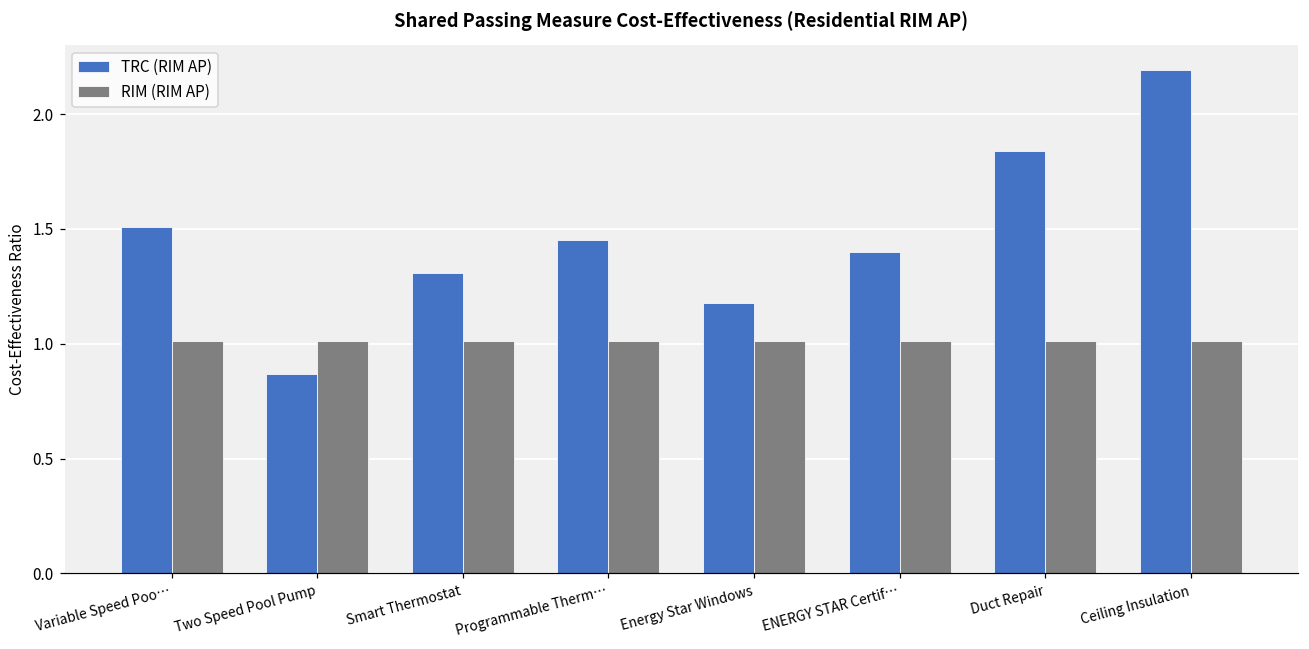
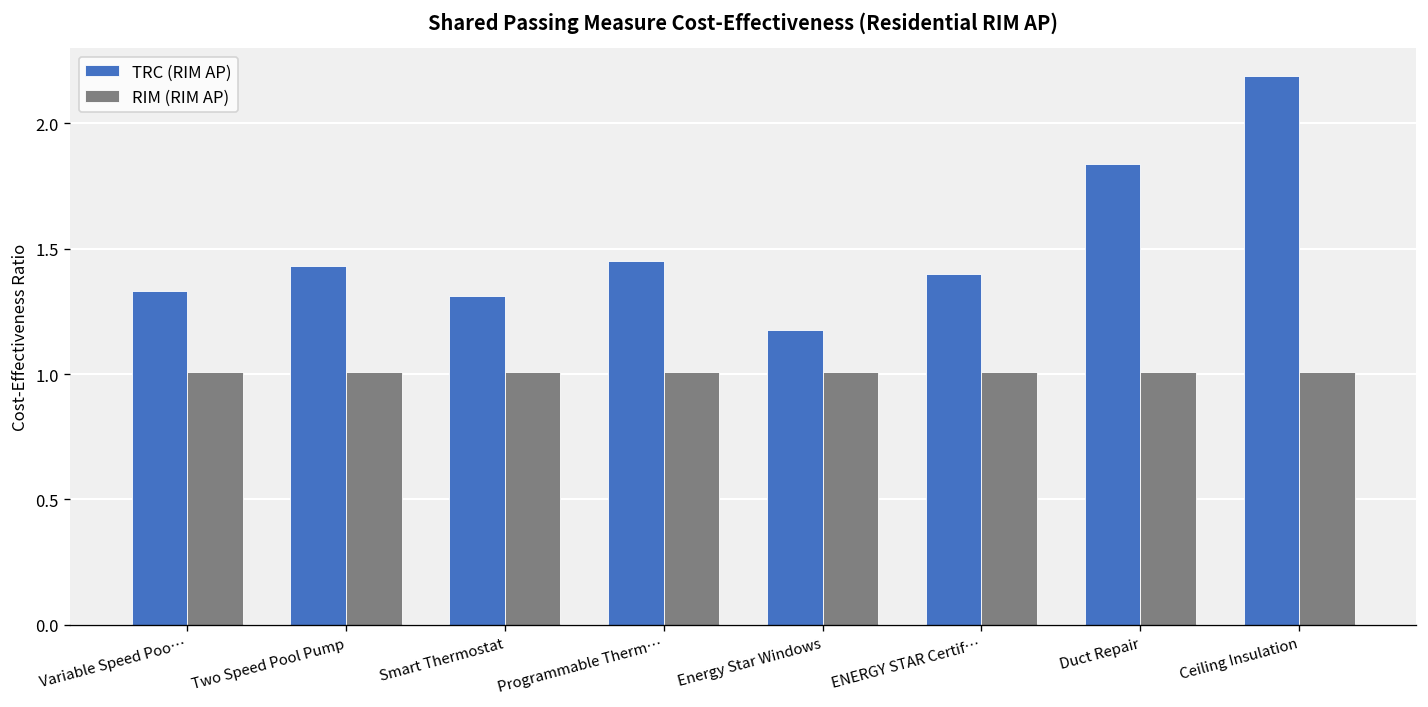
  {
    "TRC (RIM AP)": {
-     "Variable Speed Poo…": 1.51,
-     "Two Speed Pool Pump": 0.87,
+     "Variable Speed Poo…": 1.33,
+     "Two Speed Pool Pump": 1.43,
      "Smart Thermostat": 1.31,
      "Programmable Therm…": 1.45,
      "Energy Star Windows": 1.18,
      "ENERGY STAR Certif…": 1.40,
      "Duct Repair": 1.84,
      "Ceiling Insulation": 2.19
    },
    "RIM (RIM AP)": {
      "Variable Speed Poo…": 1.01,
      "Two Speed Pool Pump": 1.01,
      "Smart Thermostat": 1.01,
      "Programmable Therm…": 1.01,
      "Energy Star Windows": 1.01,
      "ENERGY STAR Certif…": 1.01,
      "Duct Repair": 1.01,
      "Ceiling Insulation": 1.01
    }
  }
